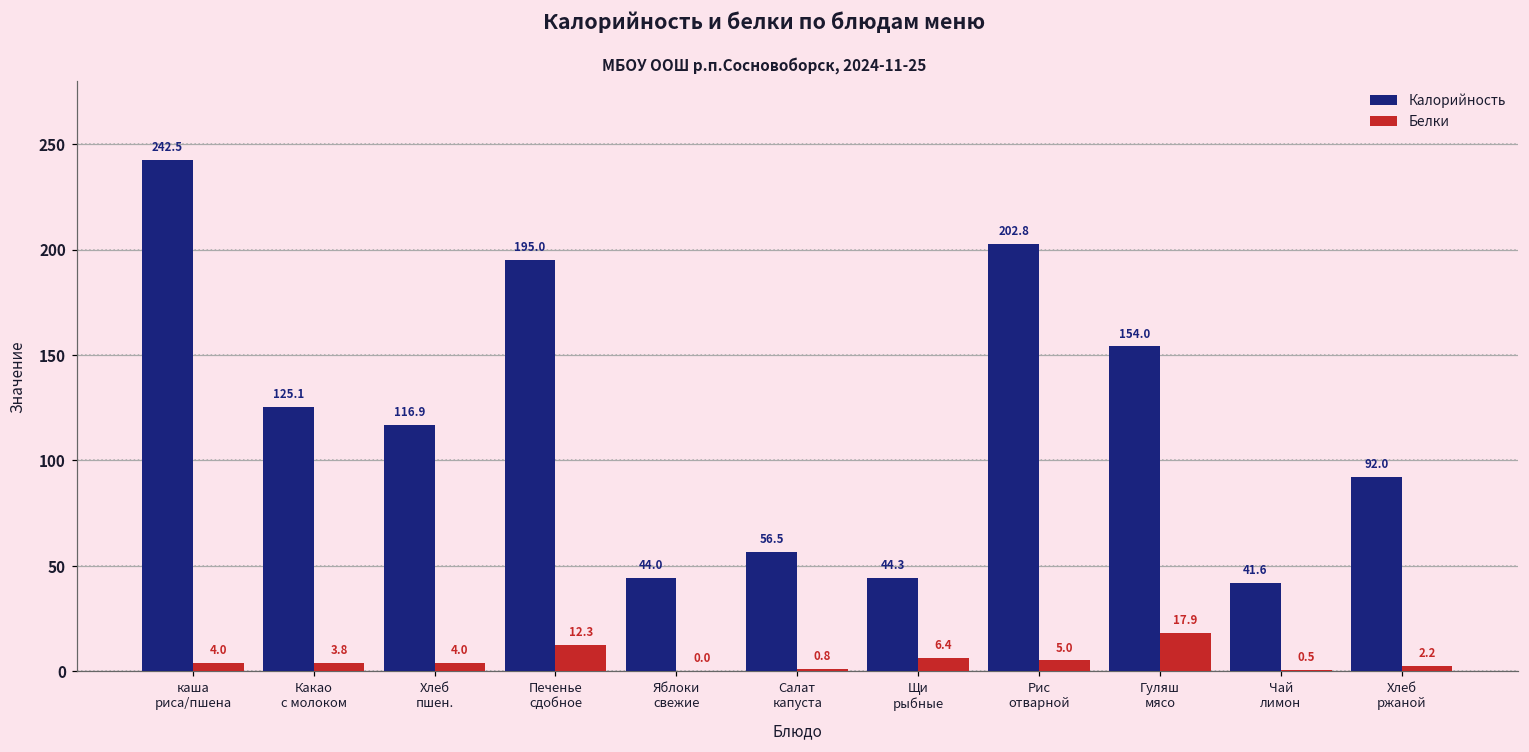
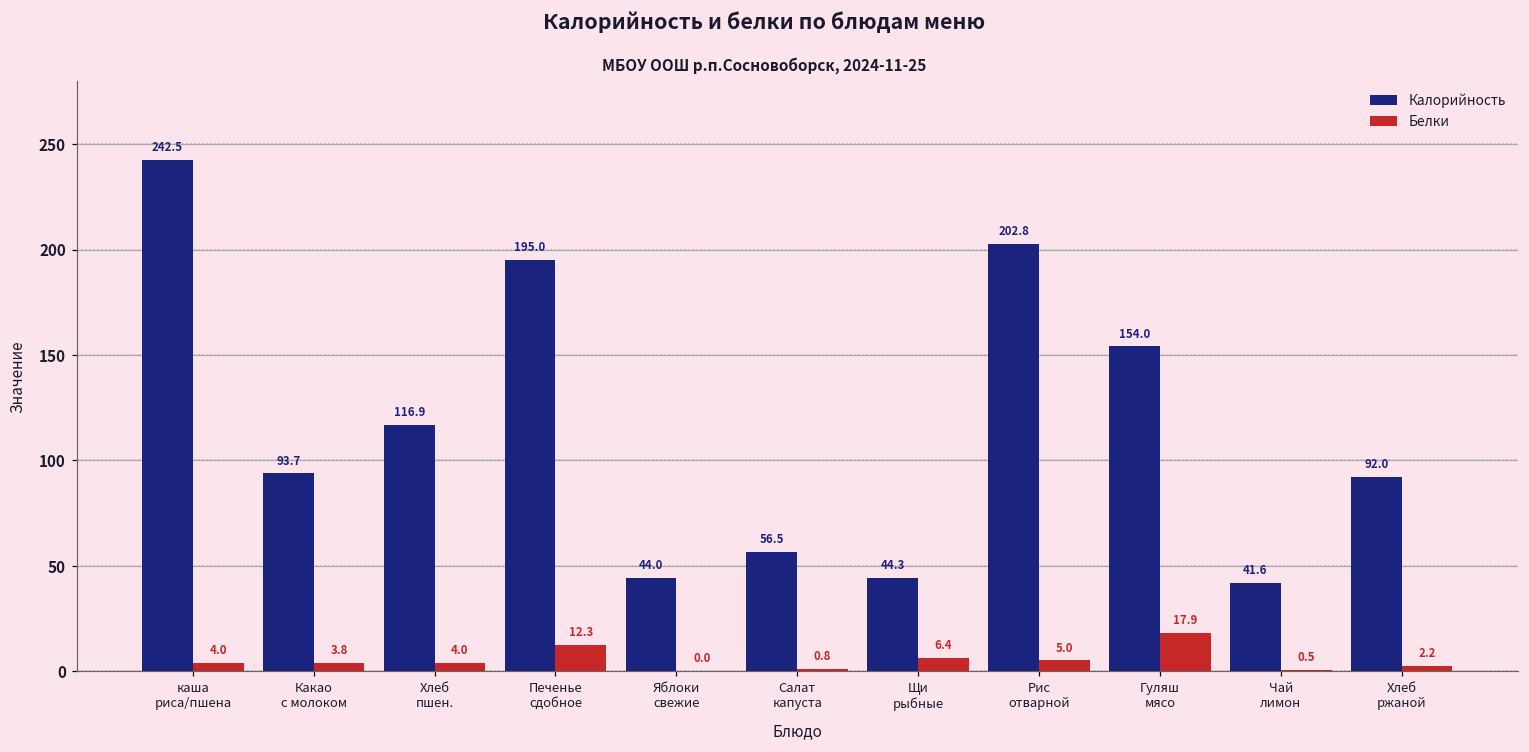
  {
    "Калорийность": {
      "каша риса/пшена": 242.5,
-     "Какао с молоком": 125.1,
+     "Какао с молоком": 93.7,
      "Хлеб пшен.": 116.9,
      "Печенье сдобное": 195.0,
      "Яблоки свежие": 44.0,
      "Салат капуста": 56.5,
      "Щи рыбные": 44.3,
      "Рис отварной": 202.8,
      "Гуляш мясо": 154.0,
      "Чай лимон": 41.6,
      "Хлеб ржаной": 92.0
    },
    "Белки": {
      "каша риса/пшена": 4.0,
      "Какао с молоком": 3.8,
      "Хлеб пшен.": 4.0,
      "Печенье сдобное": 12.3,
      "Яблоки свежие": 0.0,
      "Салат капуста": 0.8,
      "Щи рыбные": 6.4,
      "Рис отварной": 5.0,
      "Гуляш мясо": 17.9,
      "Чай лимон": 0.5,
      "Хлеб ржаной": 2.2
    }
  }
